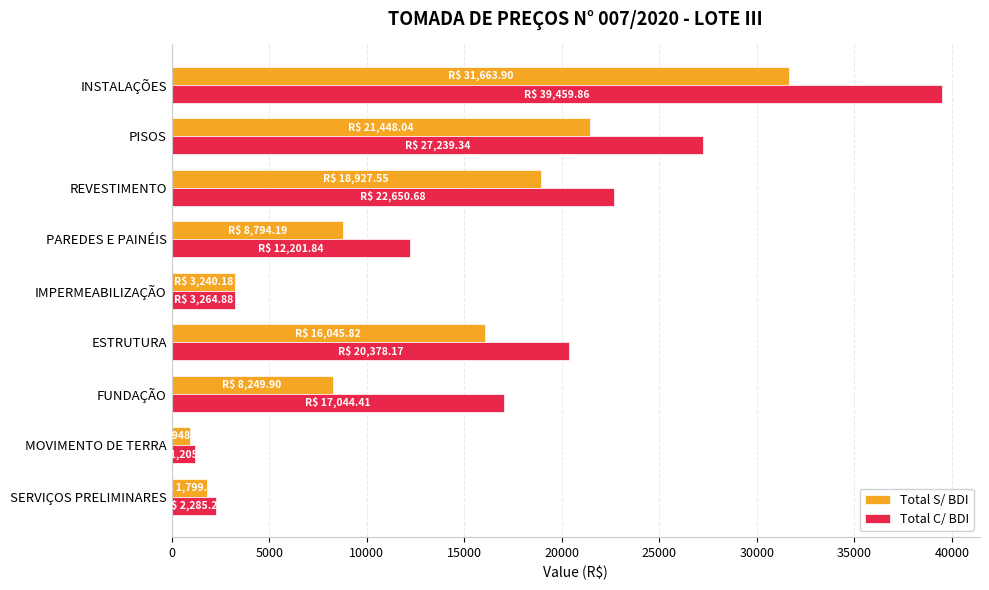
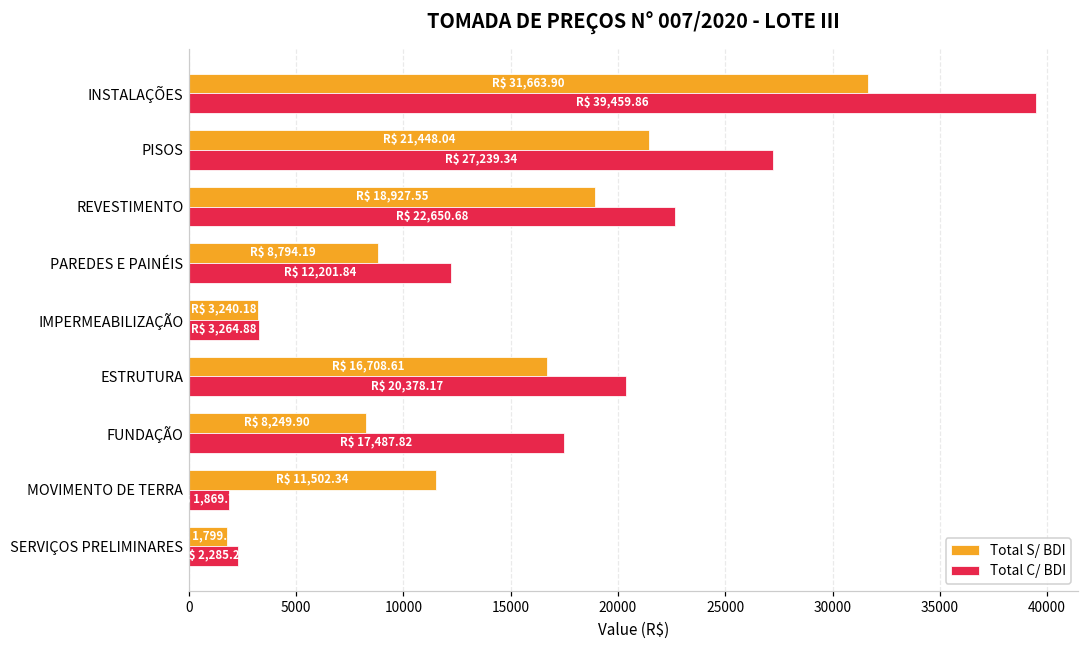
  {
    "Total S/ BDI": {
      "INSTALAÇÕES": "31,663.90",
      "PISOS": "21,448.04",
      "REVESTIMENTO": "18,927.55",
      "PAREDES E PAINÉIS": "8,794.19",
      "IMPERMEABILIZAÇÃO": "3,240.18",
-     "ESTRUTURA": "16,045.82",
+     "ESTRUTURA": "16,708.61",
      "FUNDAÇÃO": "8,249.90",
-     "MOVIMENTO DE TERRA": "900",
+     "MOVIMENTO DE TERRA": "11500",
      "SERVIÇOS PRELIMINARES": "1,799.47"
    },
    "Total C/ BDI": {
      "INSTALAÇÕES": "39,459.86",
      "PISOS": "27,239.34",
      "REVESTIMENTO": "22,650.68",
      "PAREDES E PAINÉIS": "12,201.84",
      "IMPERMEABILIZAÇÃO": "3,264.88",
      "ESTRUTURA": "20,378.17",
-     "FUNDAÇÃO": "17,044.41",
-     "MOVIMENTO DE TERRA": "1200",
+     "FUNDAÇÃO": "17,487.82",
+     "MOVIMENTO DE TERRA": "1900",
      "SERVIÇOS PRELIMINARES": "2,285.27"
    }
  }
